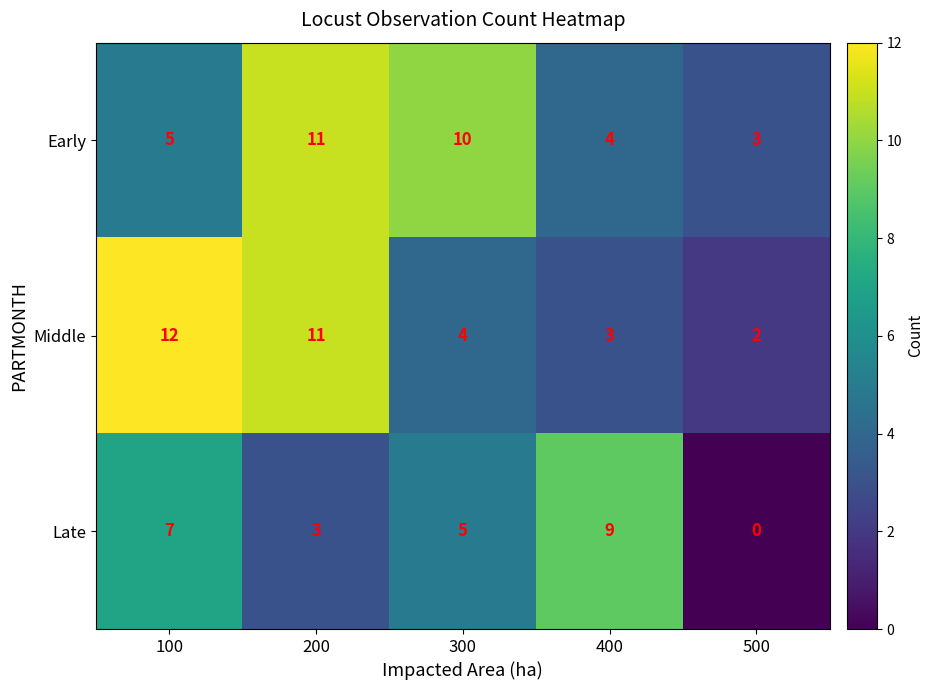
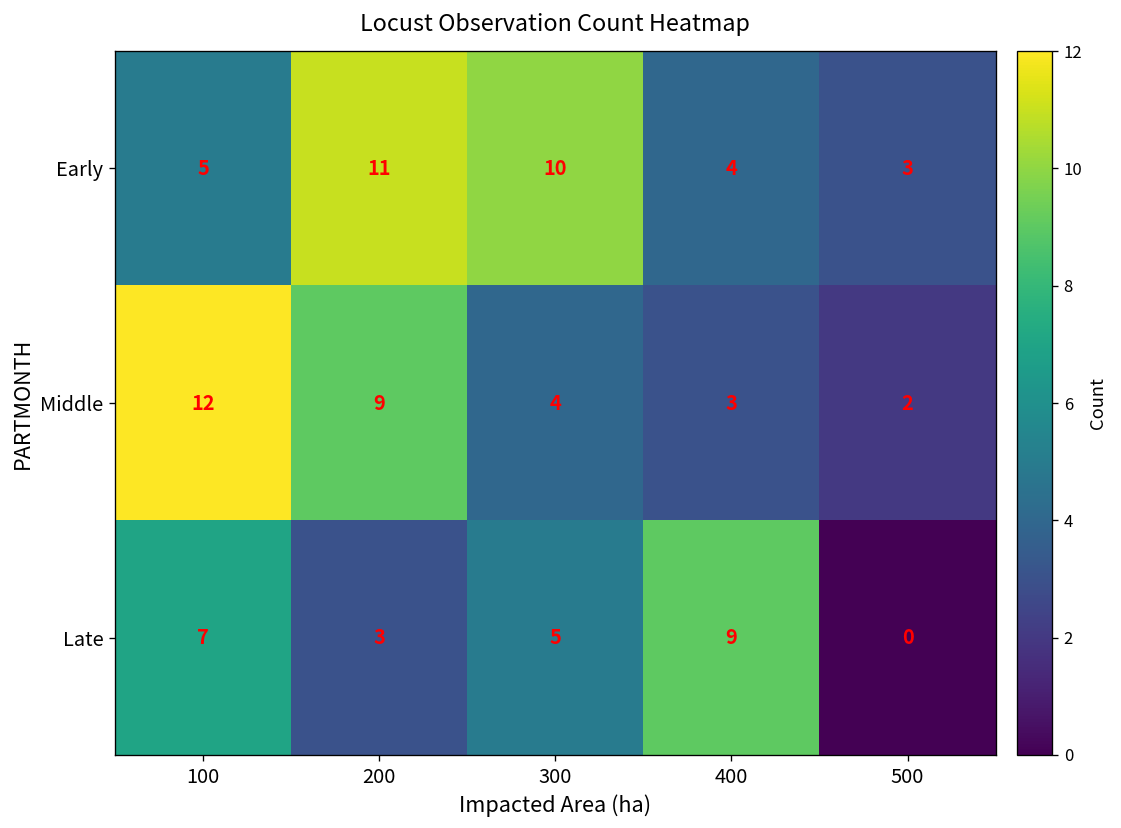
  {
    "Early": {
      "100": 5,
      "200": 11,
      "300": 10,
      "400": 4,
      "500": 3
    },
    "Middle": {
      "100": 12,
-     "200": 11,
+     "200": 9,
      "300": 4,
      "400": 3,
      "500": 2
    },
    "Late": {
      "100": 7,
      "200": 3,
      "300": 5,
      "400": 9,
      "500": 0
    }
  }
